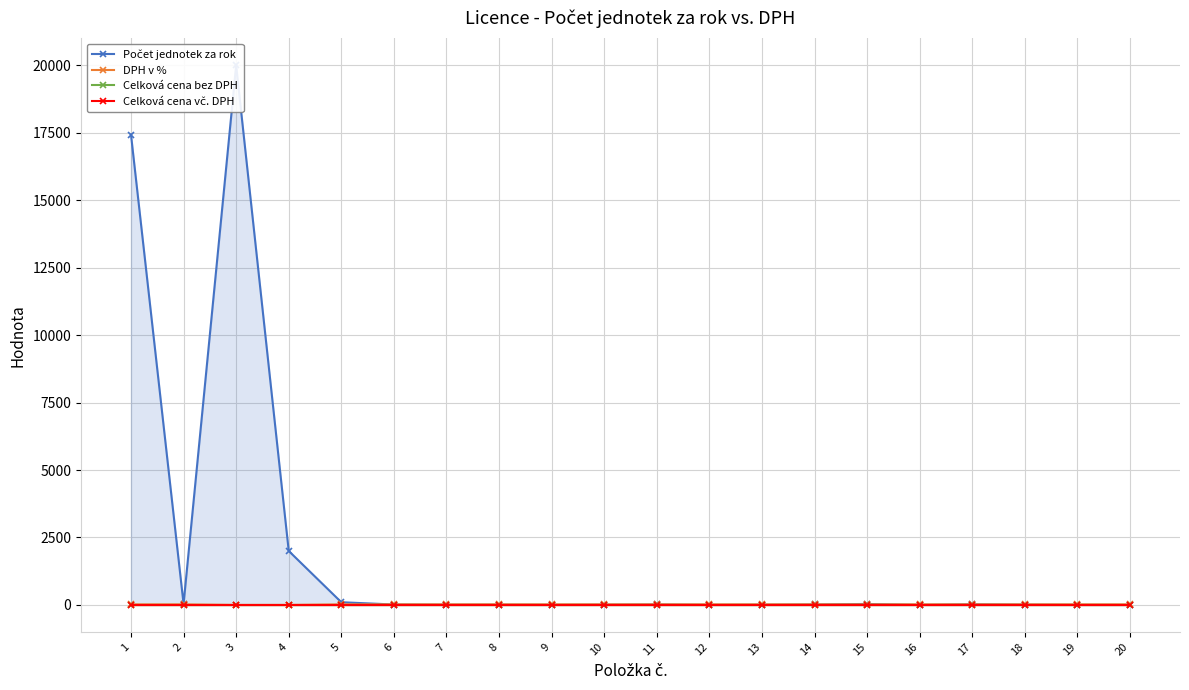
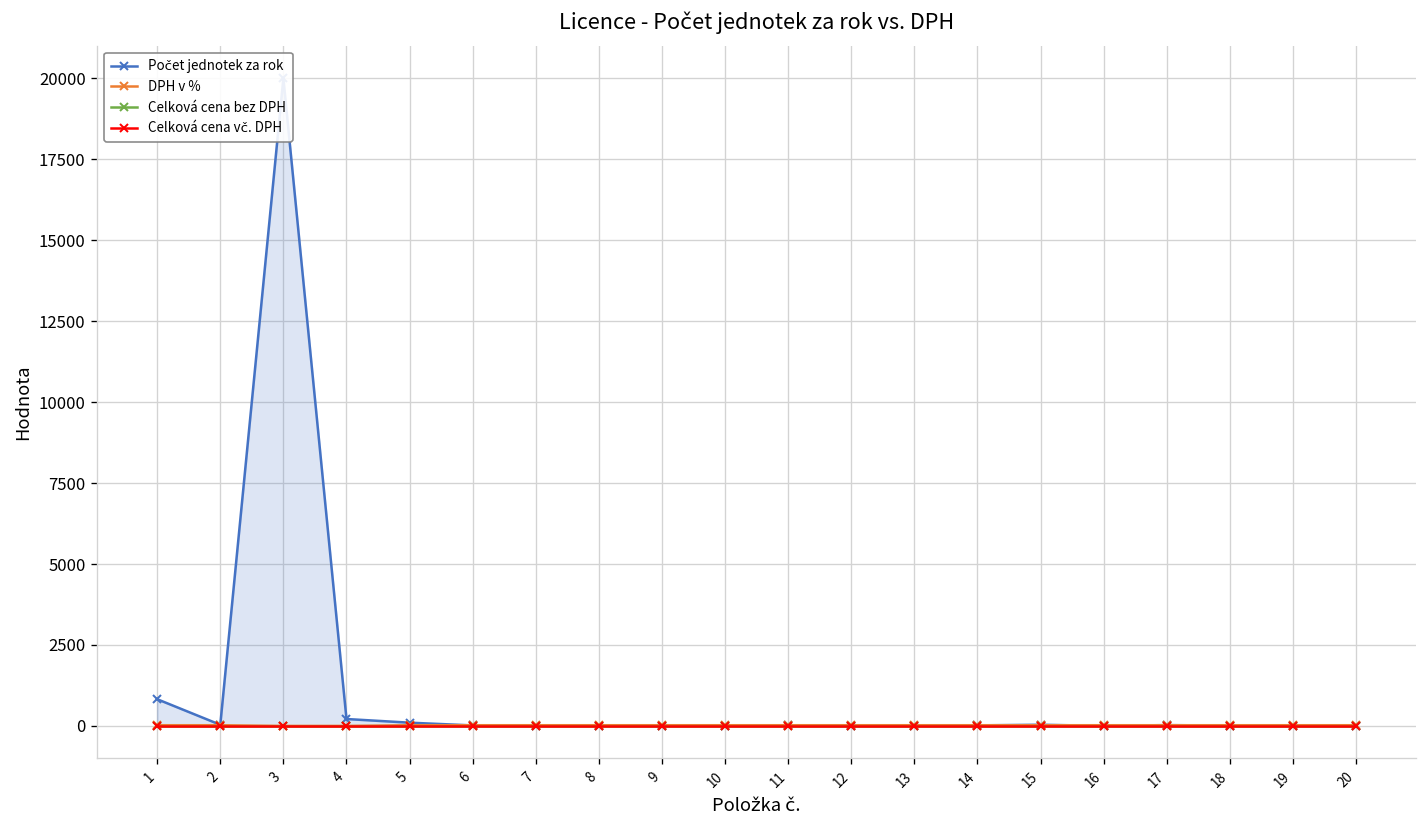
  {
    "Počet jednotek za rok": {
-     "1": 17400,
-     "4": 2000
+     "1": 800,
+     "4": 200
    }
  }
